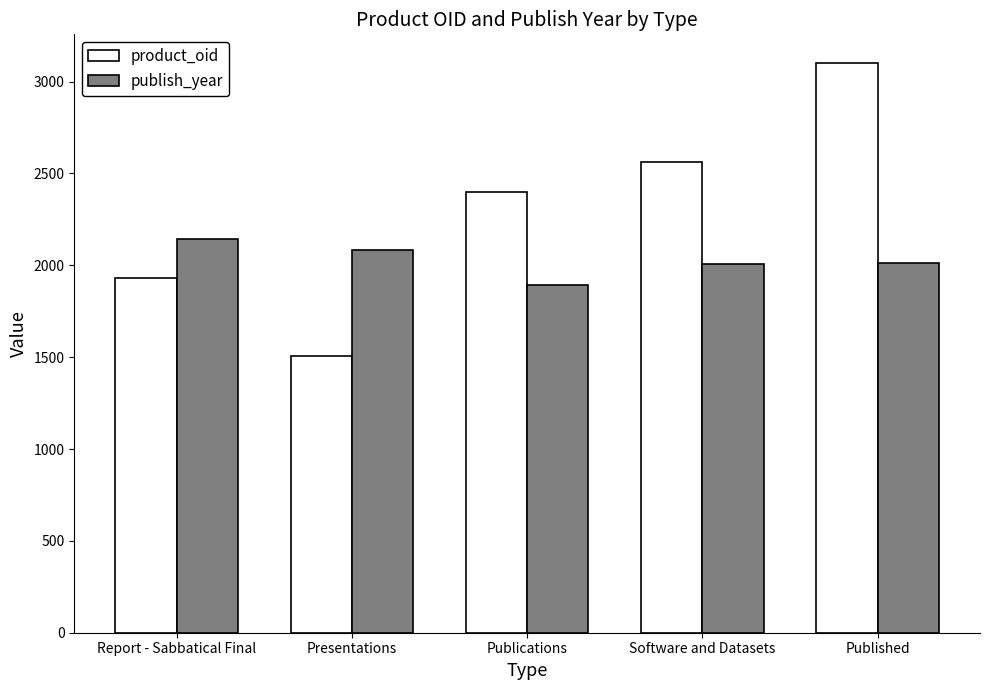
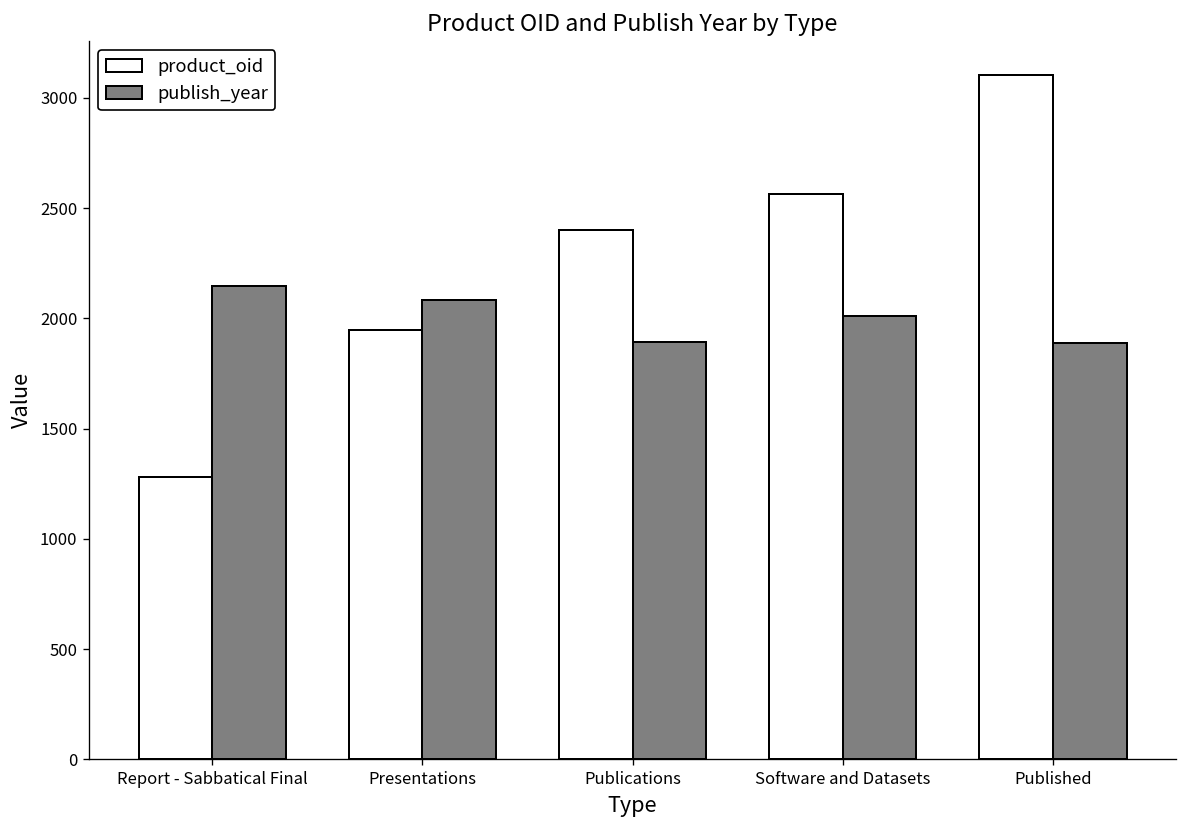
  {
    "product_oid": {
-     "Report - Sabbatical Final": 1930,
-     "Presentations": 1510,
+     "Report - Sabbatical Final": 1280,
+     "Presentations": 1950,
      "Publications": 2400,
      "Software and Datasets": 2560,
      "Published": 3100
    },
    "publish_year": {
      "Report - Sabbatical Final": 2150,
      "Presentations": 2080,
      "Publications": 1890,
      "Software and Datasets": 2010,
-     "Published": 2010
+     "Published": 1890
    }
  }
